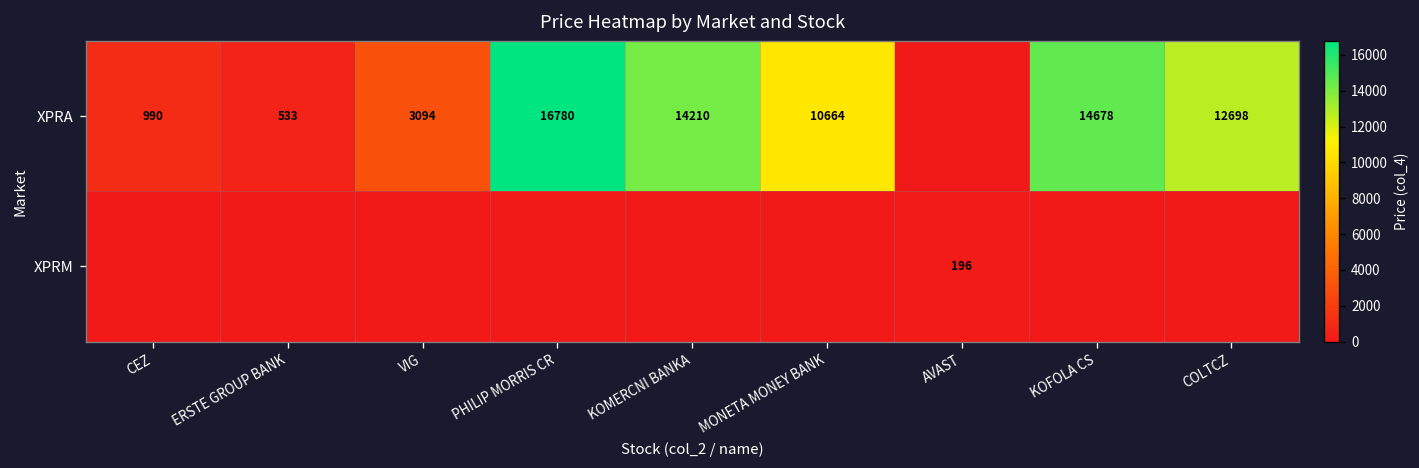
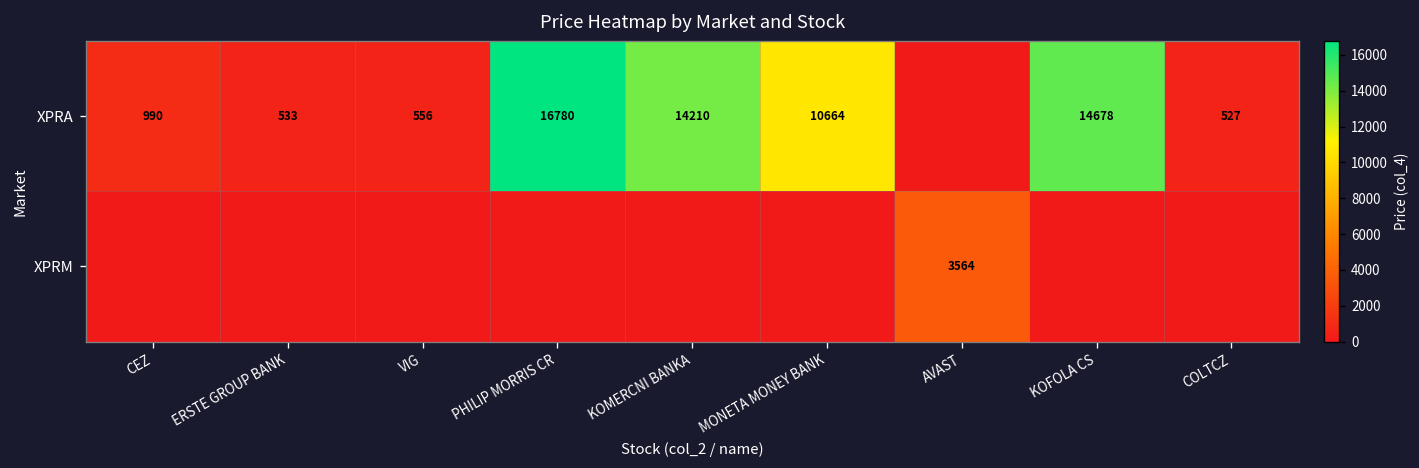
  {
    "XPRA": {
      "CEZ": 990,
      "ERSTE GROUP BANK": 533,
-     "VIG": 3094,
+     "VIG": 556,
      "PHILIP MORRIS CR": 16780,
      "KOMERCNI BANKA": 14210,
      "MONETA MONEY BANK": 10664,
      "KOFOLA CS": 14678,
-     "COLTCZ": 12698
+     "COLTCZ": 527
    },
    "XPRM": {
-     "AVAST": 196
+     "AVAST": 3564
    }
  }
